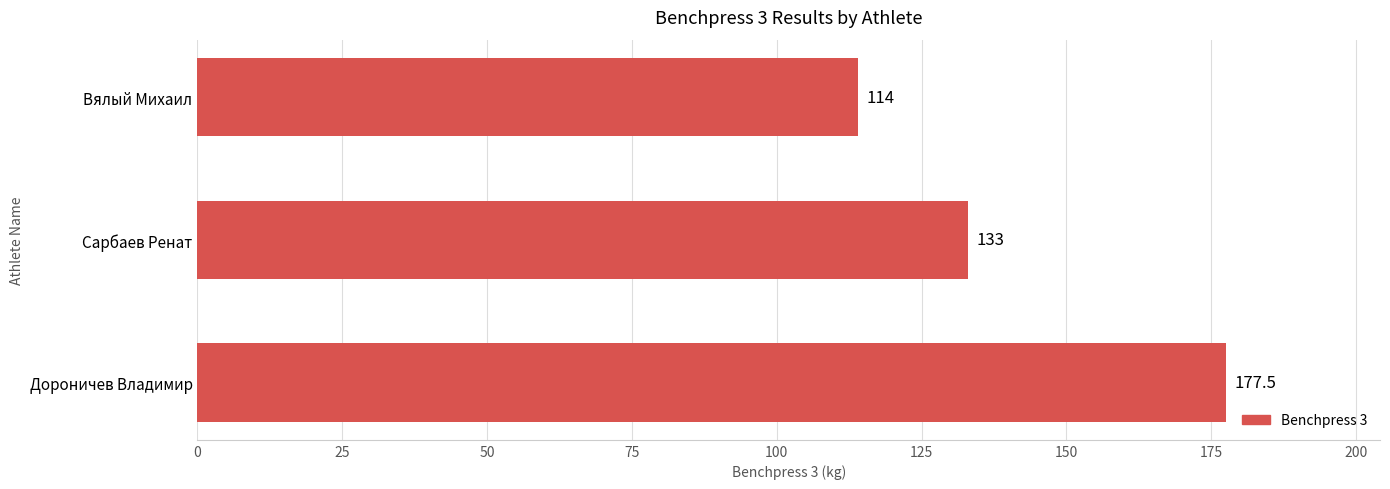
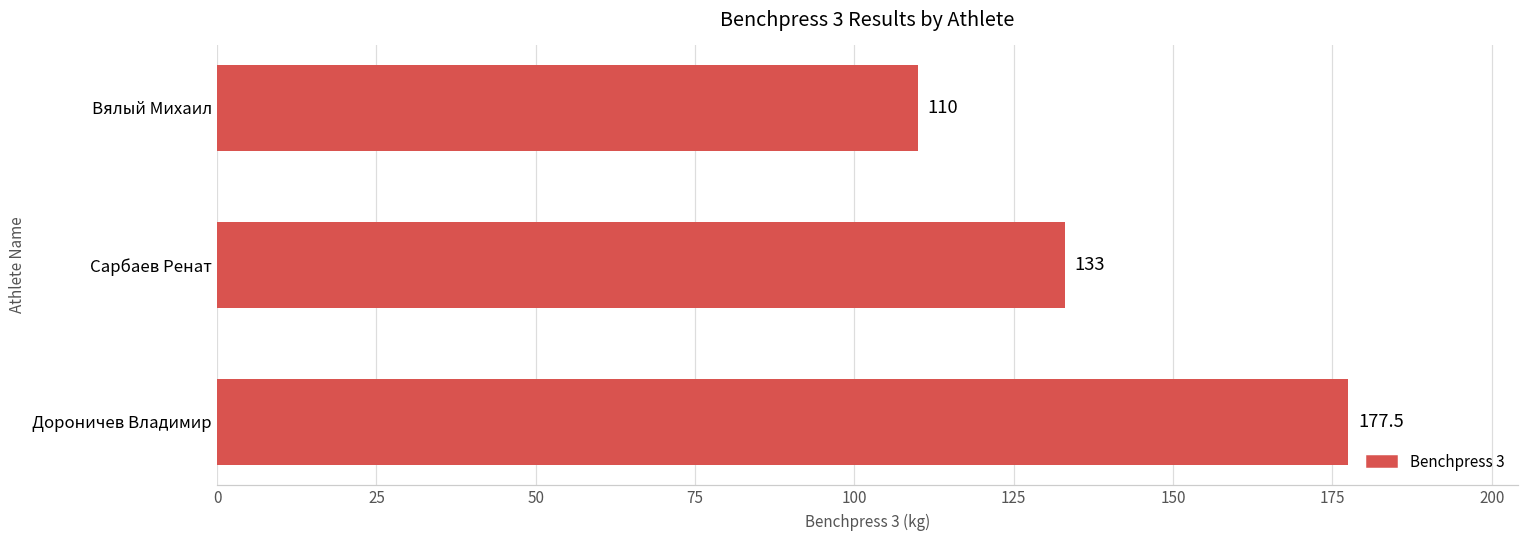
  {
-   "Вялый Михаил": 114,
+   "Вялый Михаил": 110,
    "Сарбаев Ренат": 133,
    "Дороничев Владимир": 177.5
  }
